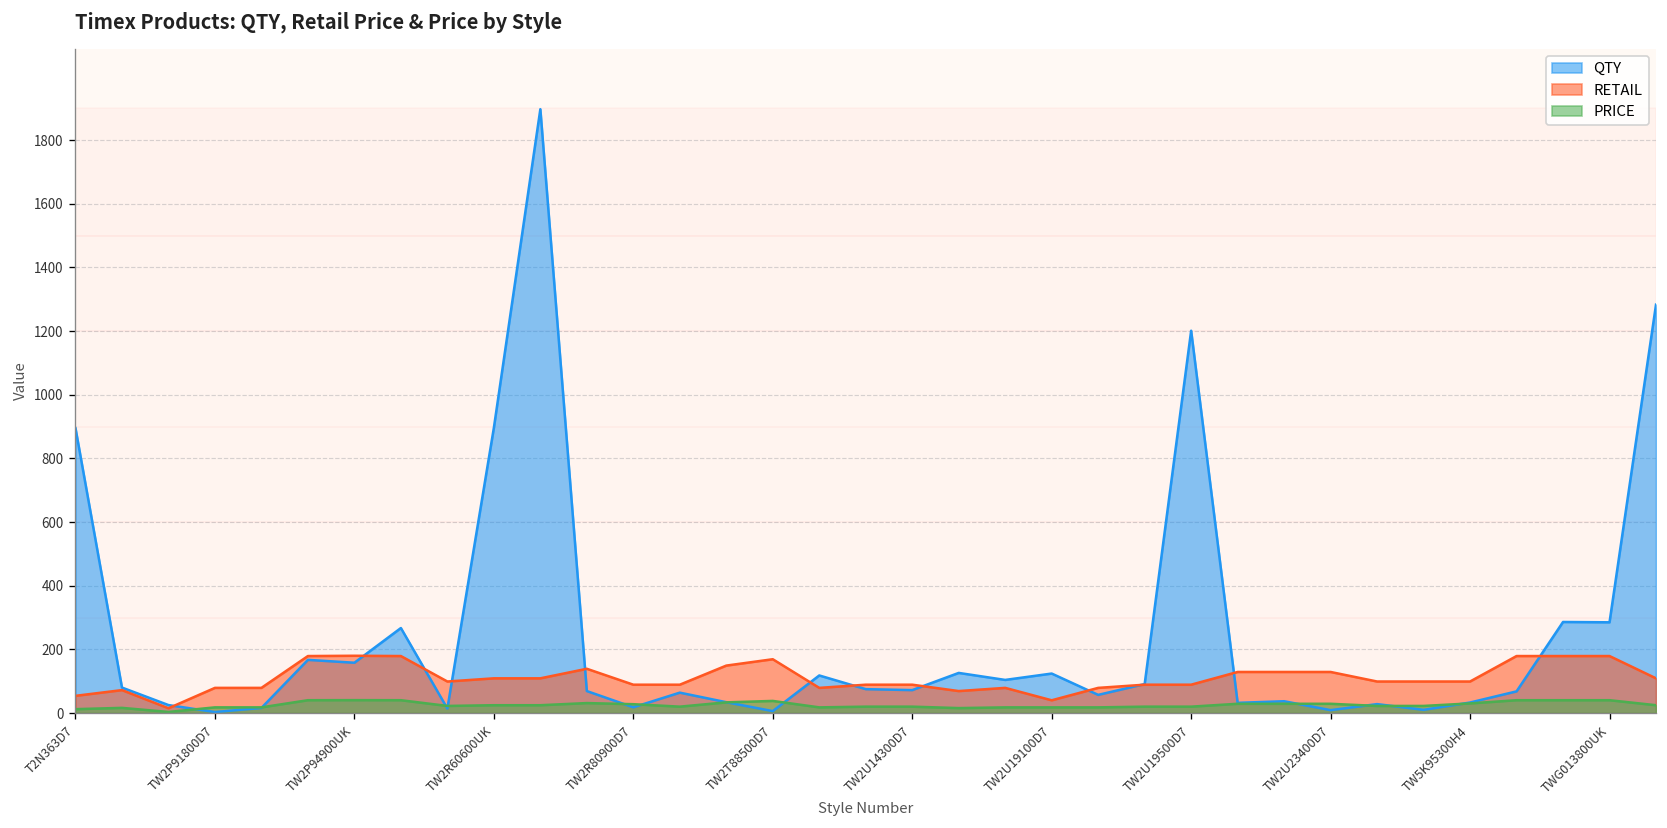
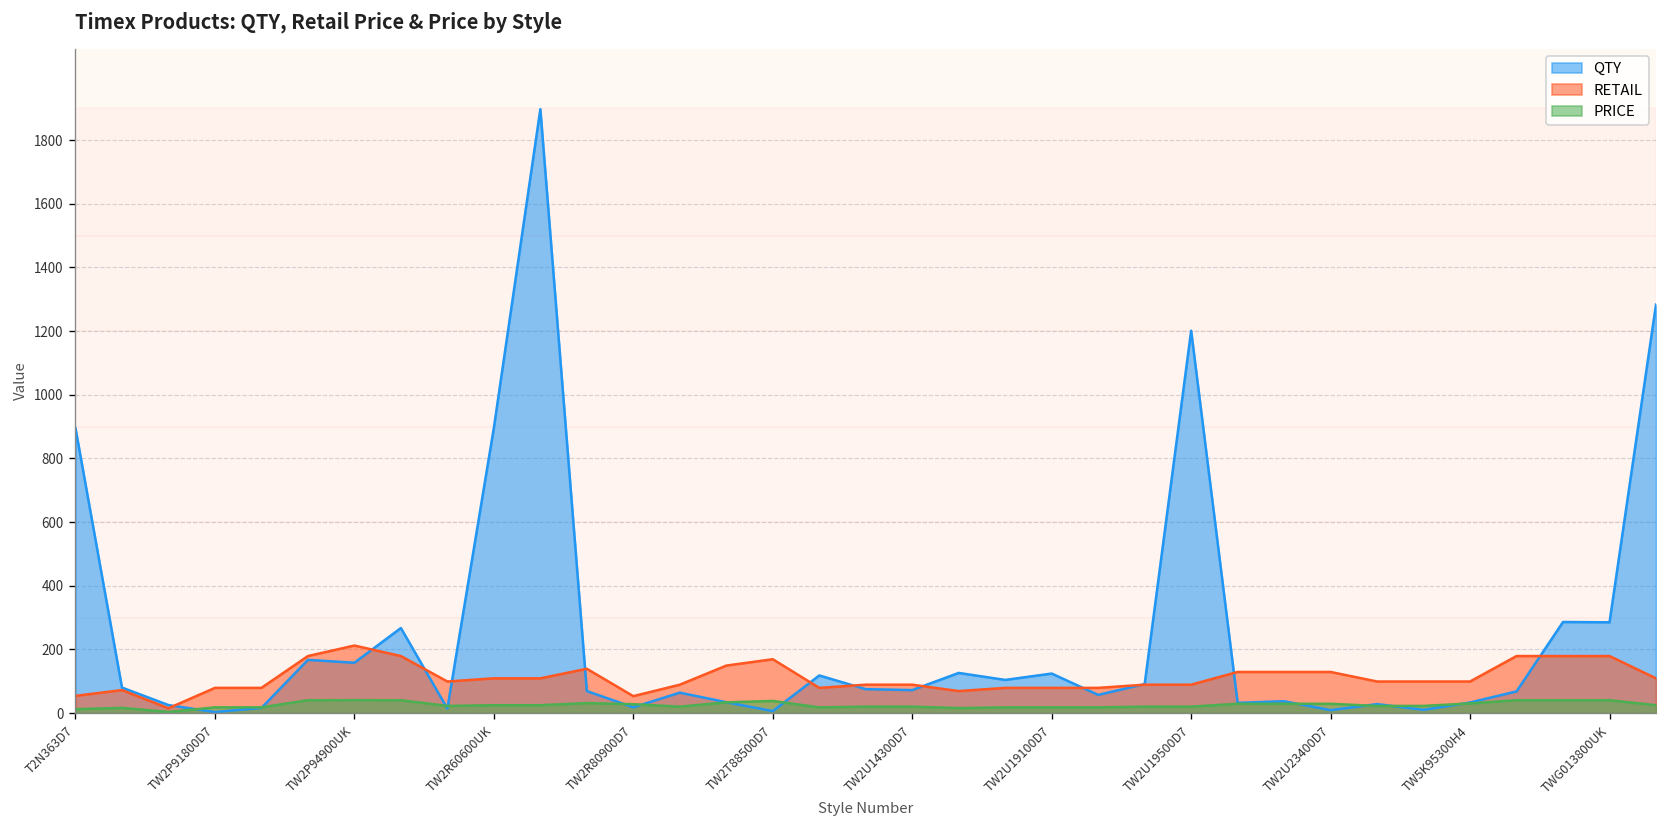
  {
    "QTY": {
      "T2N363D7": 900,
      "TW2P91800D7": 0,
      "TW2P94900UK": 160,
      "TW2R60600UK": 900,
      "TW2R80900D7": 20,
      "TW2T88500D7": 10,
      "TW2U14300D7": 70,
      "TW2U19100D7": 120,
      "TW2U19500D7": 1200,
      "TW2U23400D7": 10,
      "TWG013800UK": 290
    },
    "RETAIL": {
      "T2N363D7": 50,
      "TW2P91800D7": 80,
-     "TW2P94900UK": 180,
+     "TW2P94900UK": 210,
      "TW2R60600UK": 110,
-     "TW2R80900D7": 90,
+     "TW2R80900D7": 50,
      "TW2T88500D7": 170,
      "TW2U14300D7": 90,
-     "TW2U19100D7": 40,
+     "TW2U19100D7": 80,
      "TW2U19500D7": 90,
      "TW2U23400D7": 130,
      "TW5K95300H4": 100,
      "TWG013800UK": 180
    },
    "PRICE": {
      "T2N363D7": 10,
      "TW2P91800D7": 20,
      "TW2P94900UK": 40,
      "TW2R60600UK": 20,
      "TW2R80900D7": 30,
      "TW2T88500D7": 40,
      "TW2U14300D7": 20,
      "TW2U19100D7": 20,
      "TW2U19500D7": 20,
      "TW2U23400D7": 30,
      "TWG013800UK": 40
    }
  }
